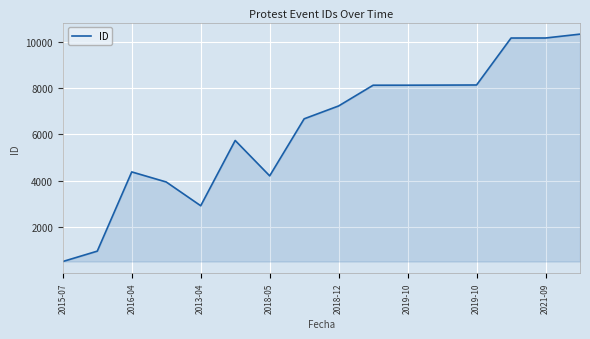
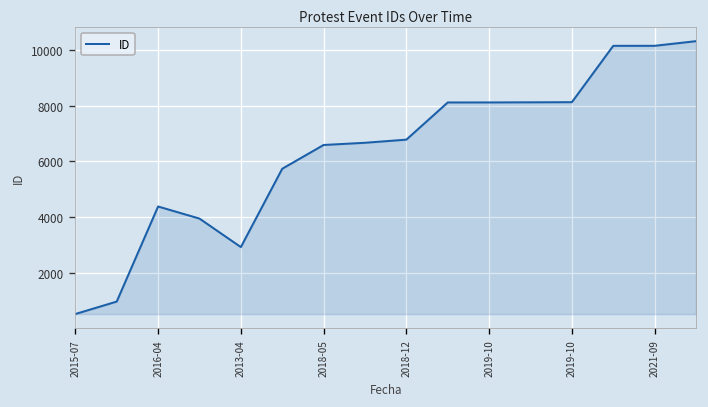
  {
    "2015-07": 500,
    "2016-04": 4400,
    "2013-04": 2900,
-   "2018-05": 4200,
-   "2018-12": 7200,
+   "2018-05": 6600,
+   "2018-12": 6800,
    "2021-09": 10200
  }
